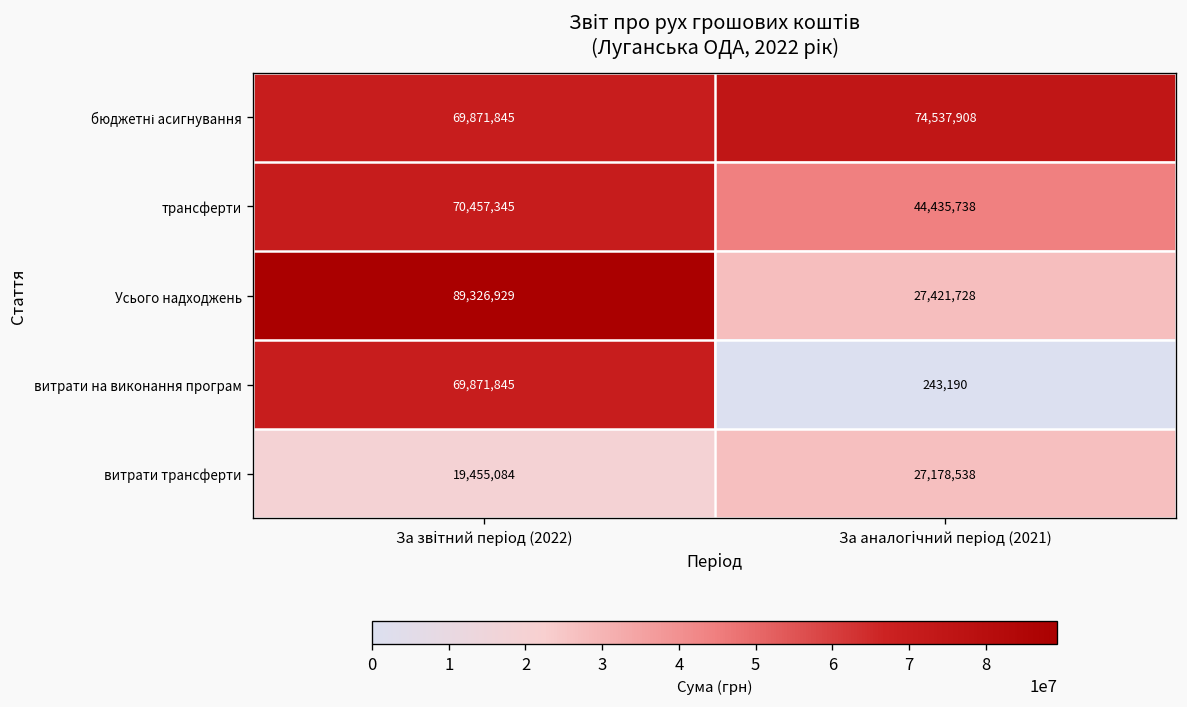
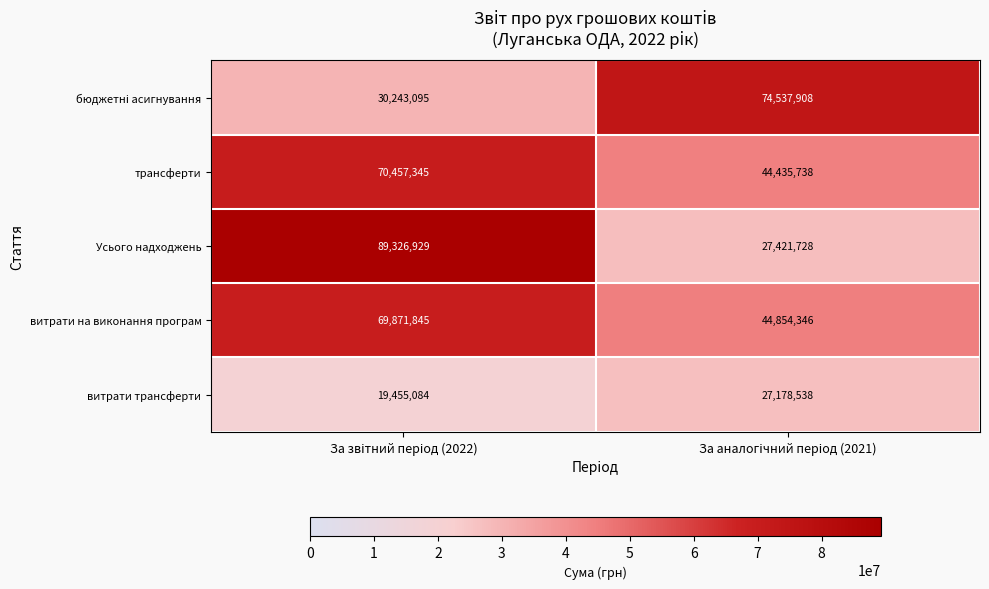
  {
    "бюджетні асигнування": {
-     "За звітний період (2022)": "69,871,845",
+     "За звітний період (2022)": "30,243,095",
      "За аналогічний період (2021)": "74,537,908"
    },
    "трансферти": {
      "За звітний період (2022)": "70,457,345",
      "За аналогічний період (2021)": "44,435,738"
    },
    "Усього надходжень": {
      "За звітний період (2022)": "89,326,929",
      "За аналогічний період (2021)": "27,421,728"
    },
    "витрати на виконання програм": {
      "За звітний період (2022)": "69,871,845",
-     "За аналогічний період (2021)": "243,190"
+     "За аналогічний період (2021)": "44,854,346"
    },
    "витрати трансферти": {
      "За звітний період (2022)": "19,455,084",
      "За аналогічний період (2021)": "27,178,538"
    }
  }
